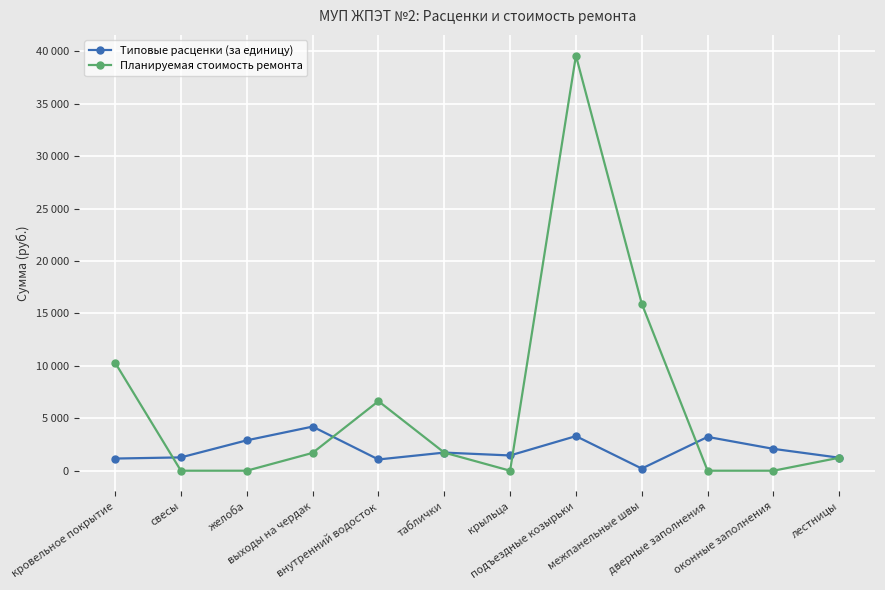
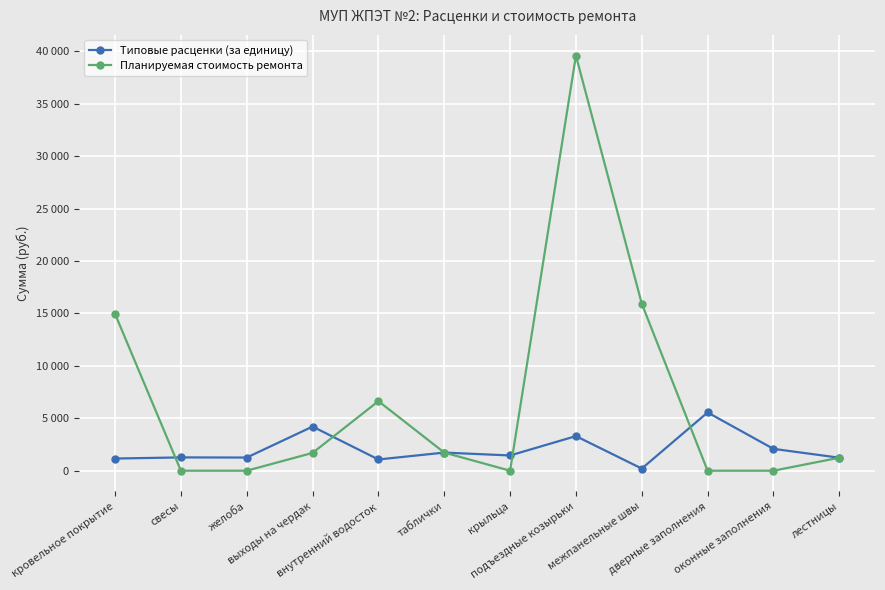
  {
    "Типовые расценки (за единицу)": {
      "кровельное покрытие": 1200,
      "свесы": 1300,
-     "желоба": 2900,
+     "желоба": 1300,
      "выходы на чердак": 4200,
      "внутренний водосток": 1100,
      "крыльца": 1500,
      "подъездные козырьки": 3300,
      "межпанельные швы": 200,
-     "дверные заполнения": 3200,
+     "дверные заполнения": 5600,
      "оконные заполнения": 2100
    },
    "Планируемая стоимость ремонта": {
-     "кровельное покрытие": 10300,
+     "кровельное покрытие": 15000,
      "свесы": 0,
      "желоба": 0,
      "выходы на чердак": 1700,
      "внутренний водосток": 6600,
      "крыльца": 0,
      "подъездные козырьки": 39600,
      "межпанельные швы": 15900,
      "дверные заполнения": 0,
      "оконные заполнения": 0
    }
  }
